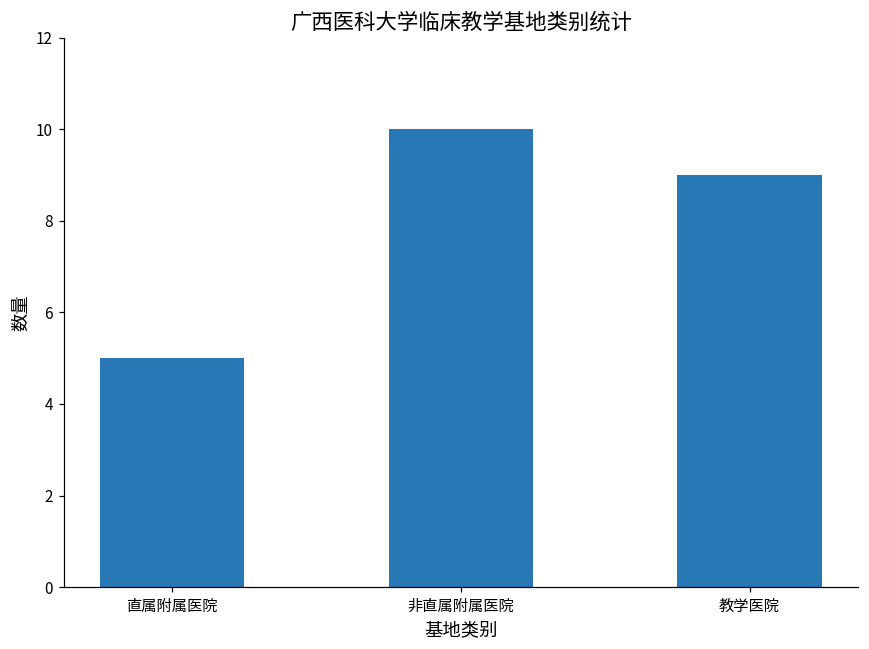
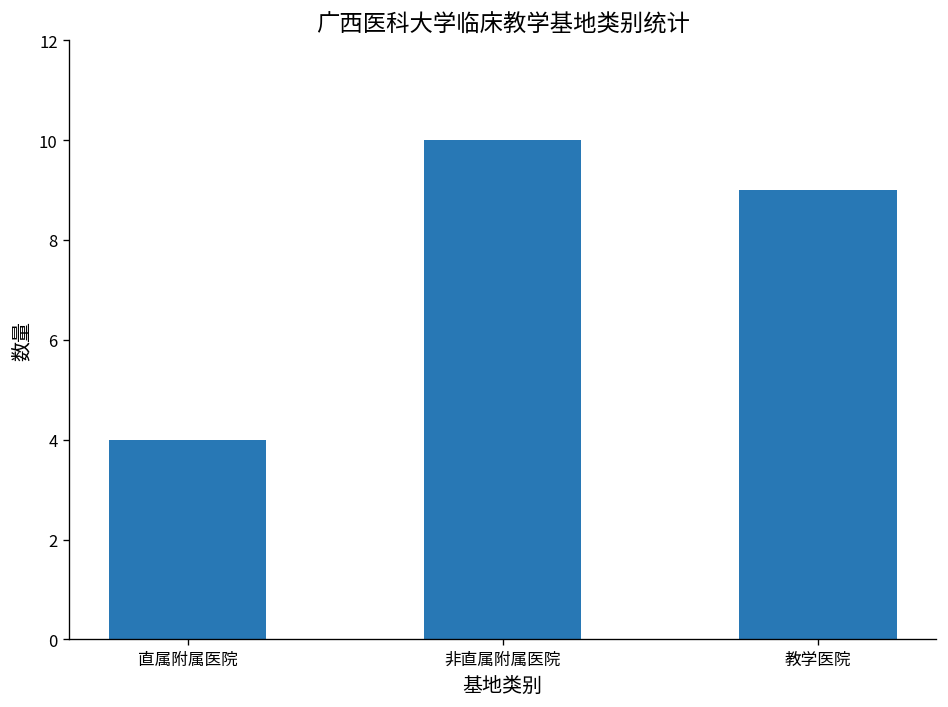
  {
-   "直属附属医院": 5,
+   "直属附属医院": 4,
    "非直属附属医院": 10,
    "教学医院": 9
  }
